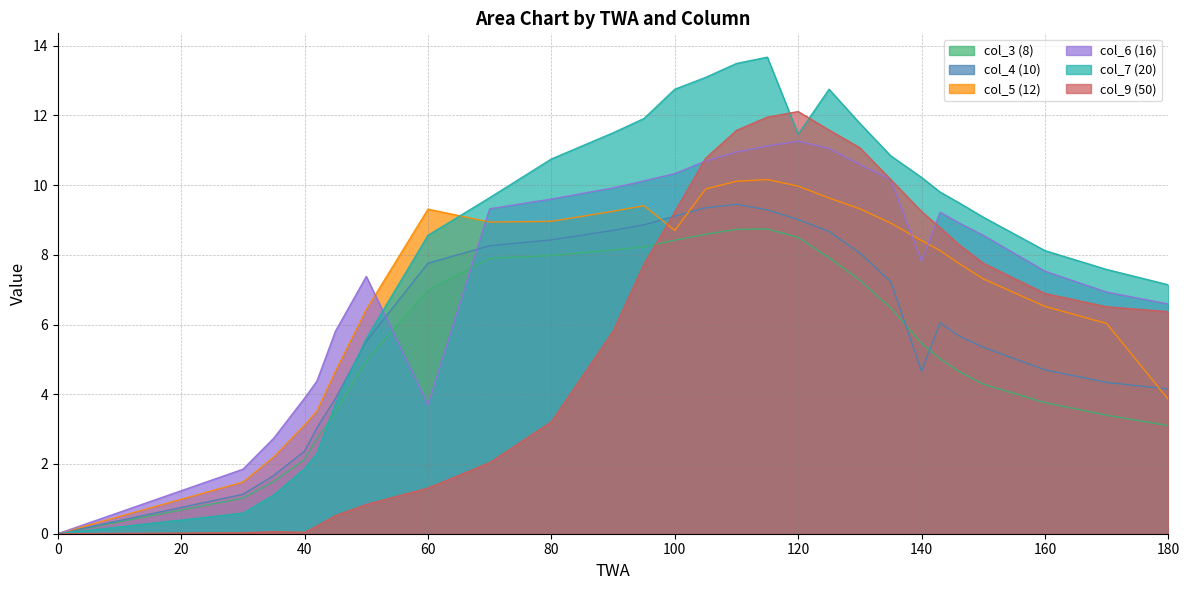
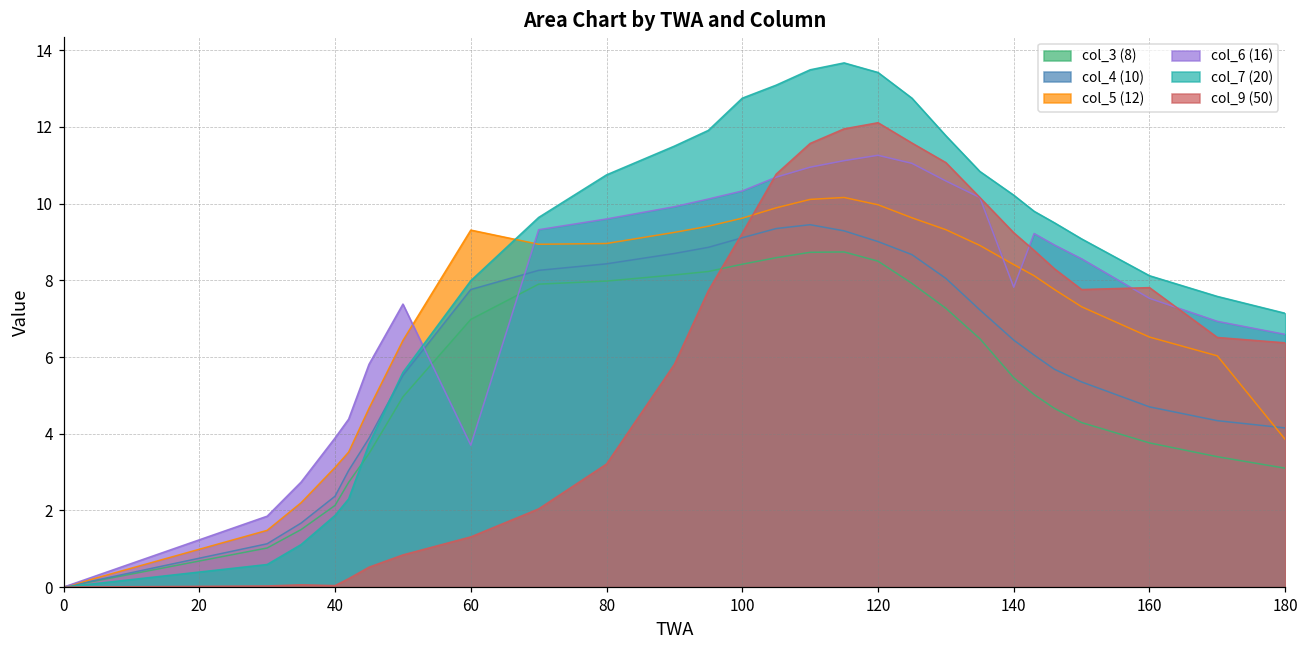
  {
    "col_3 (8)": {
      "40": 2.1,
      "60": 7.0,
      "80": 8.0,
      "100": 8.4,
      "120": 8.5,
      "140": 5.5,
      "160": 3.8,
      "180": 3.1
    },
    "col_4 (10)": {
      "40": 2.4,
      "60": 7.8,
      "80": 8.4,
      "100": 9.1,
      "120": 9.0,
-     "140": 4.7,
+     "140": 6.4,
      "160": 4.7,
      "180": 4.2
    },
    "col_5 (12)": {
      "40": 3.1,
      "60": 9.3,
      "80": 9.0,
-     "100": 8.7,
+     "100": 9.6,
      "120": 10.0,
      "140": 8.4,
      "160": 6.5,
      "180": 3.9
    },
    "col_6 (16)": {
      "40": 3.9,
      "60": 3.7,
      "80": 9.6,
      "100": 10.3,
      "120": 11.3,
      "140": 7.8,
      "160": 7.5,
      "180": 6.6
    },
    "col_7 (20)": {
      "40": 1.9,
-     "60": 8.6,
+     "60": 8.0,
      "80": 10.8,
      "100": 12.8,
-     "120": 11.5,
+     "120": 13.4,
      "140": 10.2,
      "160": 8.1,
      "180": 7.1
    },
    "col_9 (50)": {
      "40": 0.0,
      "60": 1.3,
      "80": 3.2,
      "100": 9.2,
      "120": 12.1,
      "140": 9.2,
-     "160": 6.9,
+     "160": 7.8,
      "180": 6.4
    }
  }
